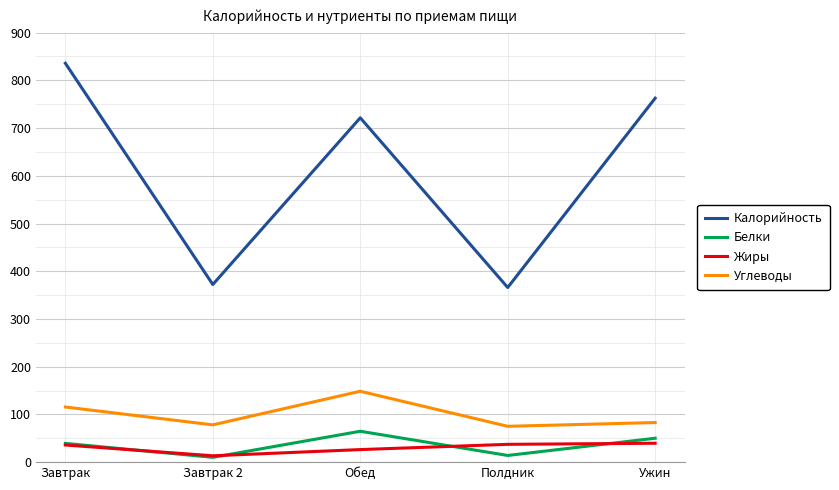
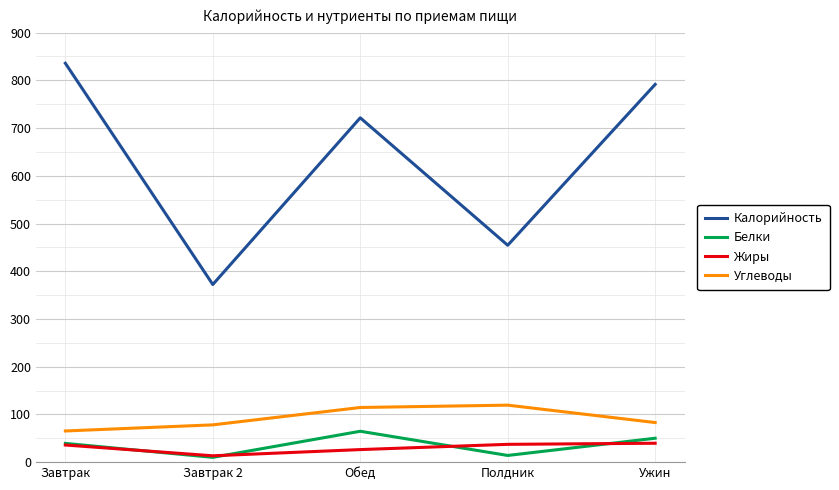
  {
    "Калорийность": {
      "Завтрак": 840,
      "Завтрак 2": 370,
      "Обед": 720,
-     "Полдник": 370,
-     "Ужин": 760
+     "Полдник": 450,
+     "Ужин": 790
    },
    "Белки": {
      "Обед": 60,
      "Полдник": 10,
      "Ужин": 50
    },
    "Жиры": {
      "Обед": 30,
      "Полдник": 40,
      "Ужин": 40
    },
    "Углеводы": {
-     "Завтрак": 120,
+     "Завтрак": 70,
      "Завтрак 2": 80,
-     "Обед": 150,
-     "Полдник": 80,
+     "Обед": 110,
+     "Полдник": 120,
      "Ужин": 80
    }
  }
